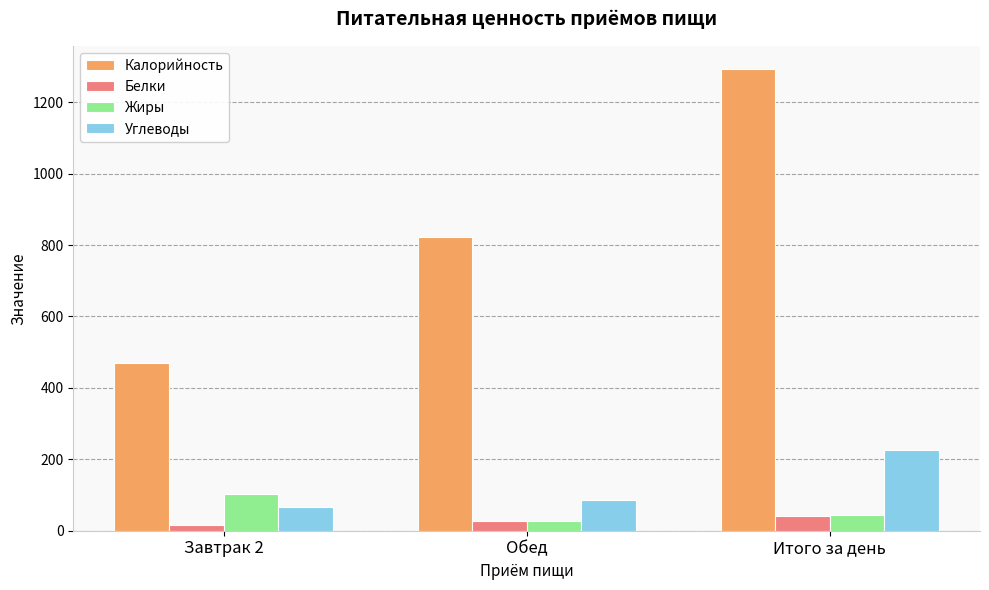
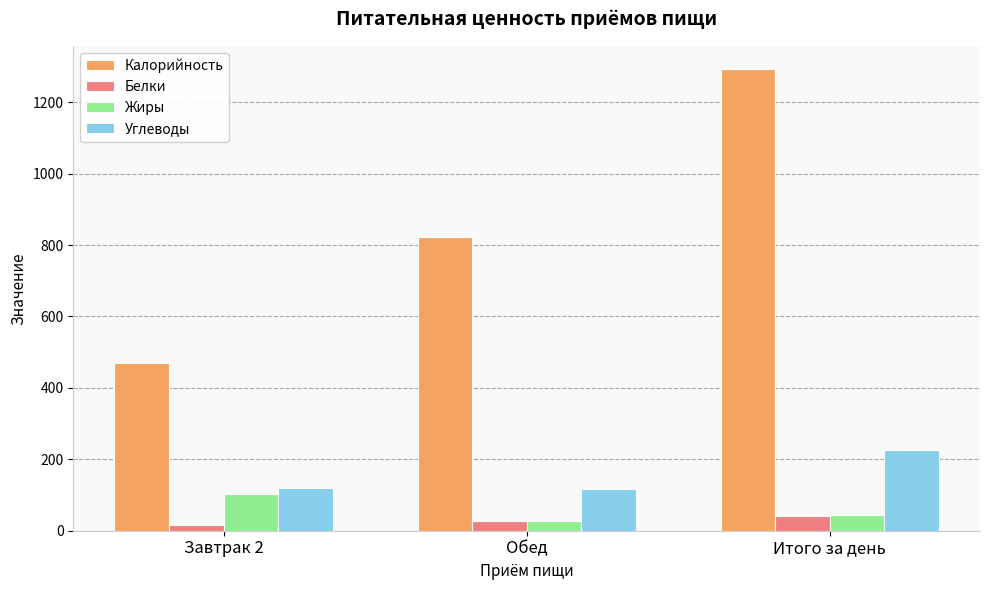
  {
    "Жиры": {
      "Завтрак 2": 100,
      "Обед": 30,
      "Итого за день": 40
    },
    "Углеводы": {
-     "Завтрак 2": 70,
-     "Обед": 80,
+     "Завтрак 2": 120,
+     "Обед": 120,
      "Итого за день": 230
    }
  }
